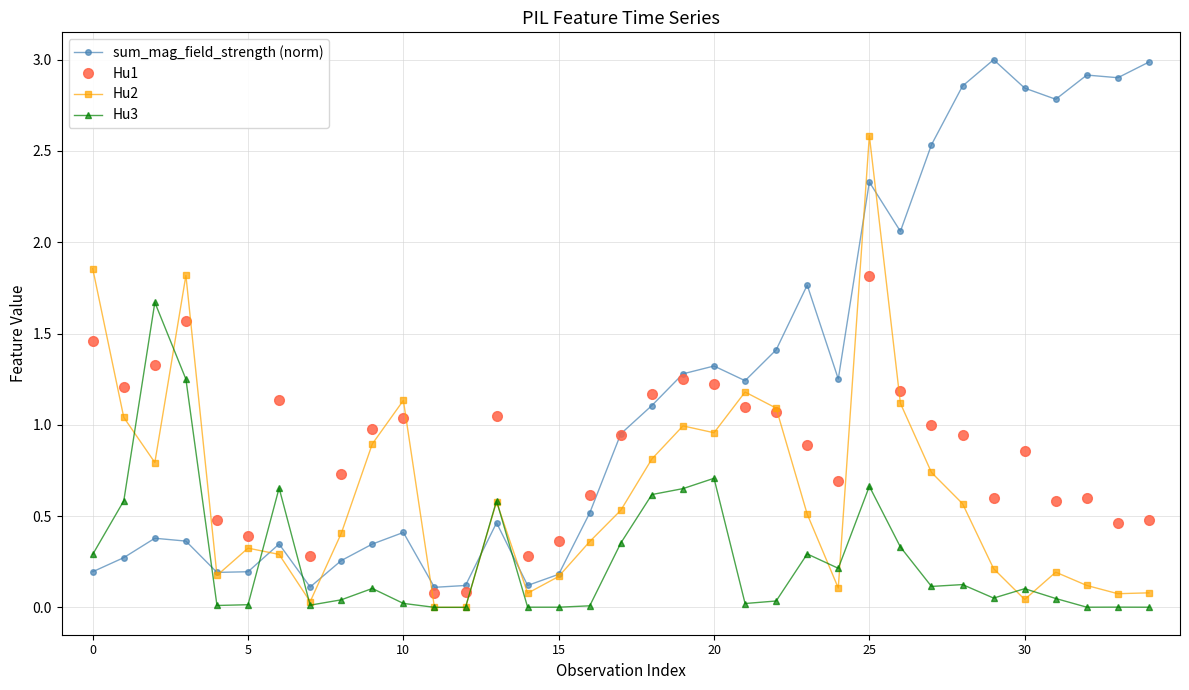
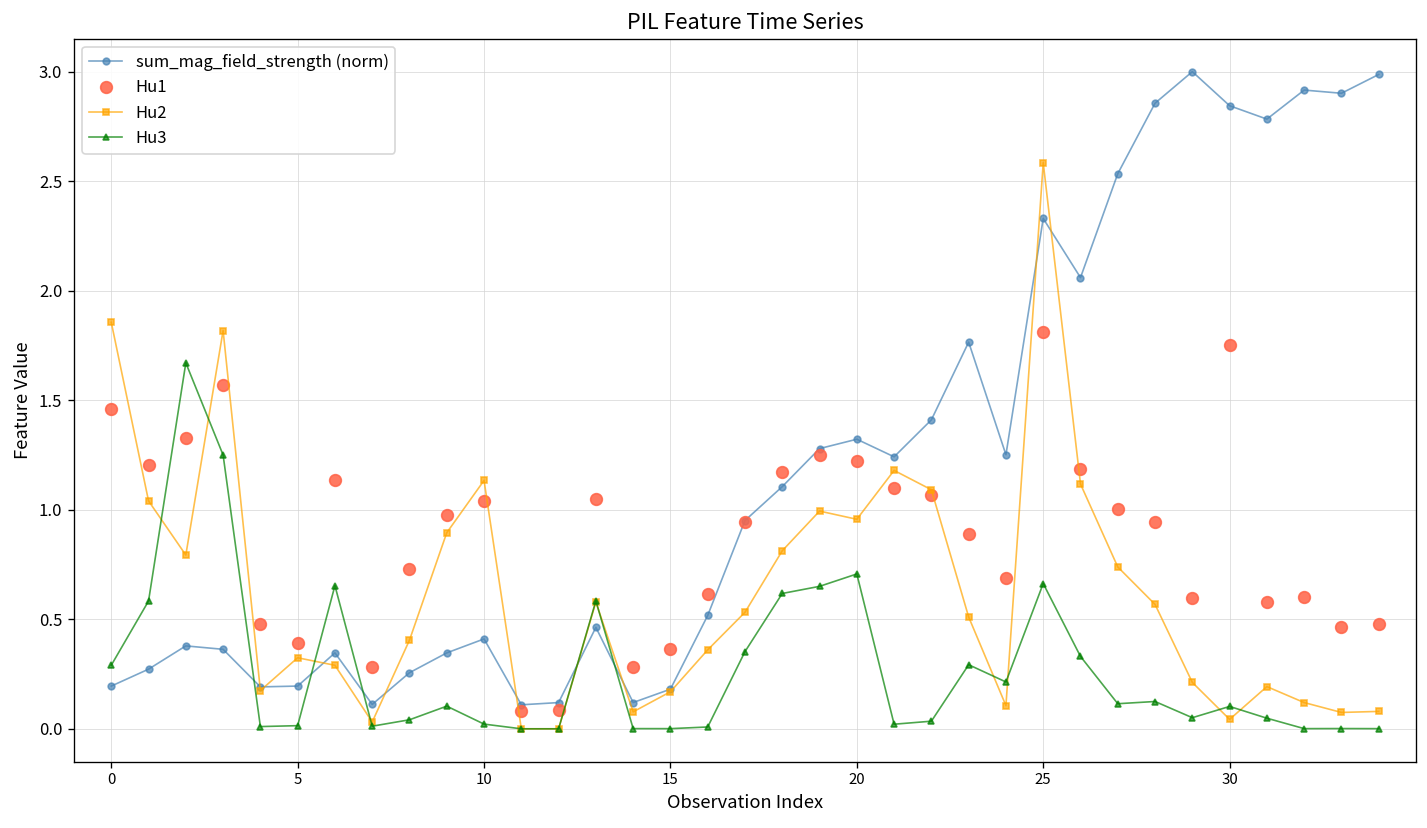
  {
    "sum_mag_field_strength (norm)": {
      "0": 0.20,
      "5": 0.20,
      "10": 0.41,
      "20": 1.32,
      "25": 2.33,
      "30": 2.84
    },
    "Hu1": {
      "0": 1.46,
      "5": 0.39,
      "10": 1.04,
      "15": 0.37,
      "20": 1.22,
      "25": 1.81,
-     "30": 0.86
+     "30": 1.75
    },
    "Hu2": {
      "0": 1.86,
      "5": 0.32,
      "10": 1.13,
      "20": 0.96,
      "25": 2.58,
      "30": 0.04
    },
    "Hu3": {
      "0": 0.29,
      "5": 0.01,
      "10": 0.02,
      "15": 0.00,
      "20": 0.71,
      "25": 0.66,
      "30": 0.10
    }
  }
